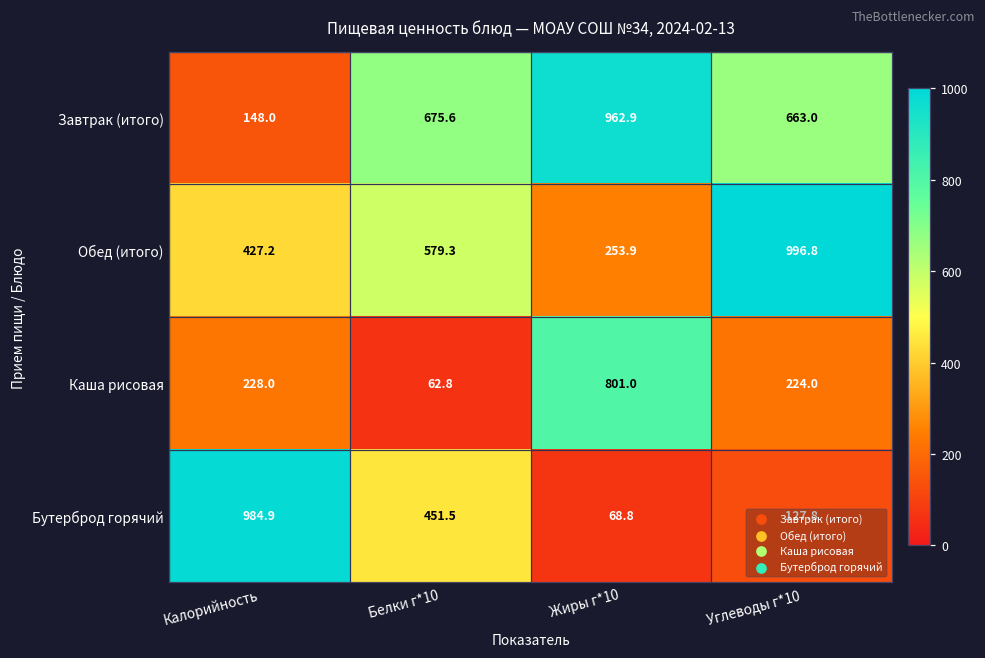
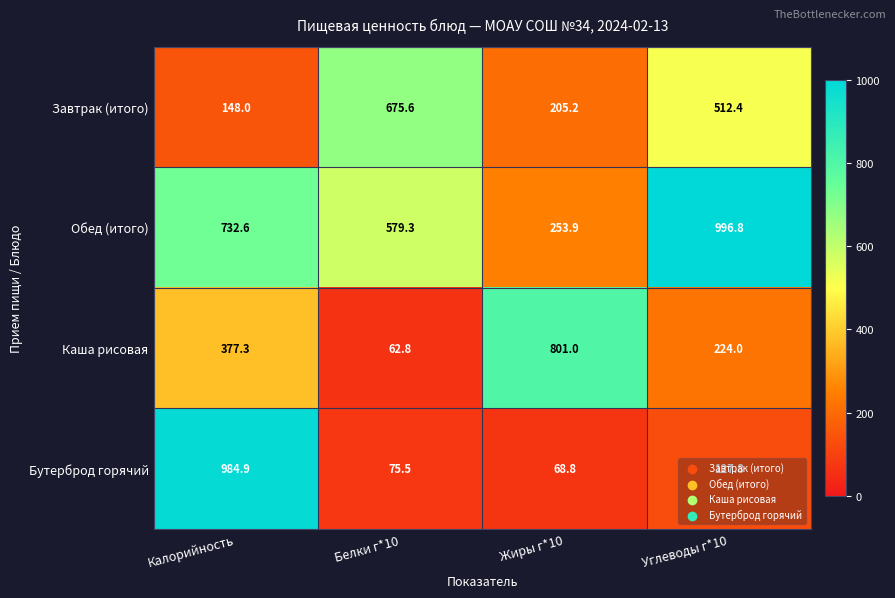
  {
    "Завтрак (итого)": {
      "Калорийность": 148.0,
      "Белки г*10": 675.6,
-     "Жиры г*10": 962.9,
-     "Углеводы г*10": 663.0
+     "Жиры г*10": 205.2,
+     "Углеводы г*10": 512.4
    },
    "Обед (итого)": {
-     "Калорийность": 427.2,
+     "Калорийность": 732.6,
      "Белки г*10": 579.3,
      "Жиры г*10": 253.9,
      "Углеводы г*10": 996.8
    },
    "Каша рисовая": {
-     "Калорийность": 228.0,
+     "Калорийность": 377.3,
      "Белки г*10": 62.8,
      "Жиры г*10": 801.0,
      "Углеводы г*10": 224.0
    },
    "Бутерброд горячий": {
      "Калорийность": 984.9,
-     "Белки г*10": 451.5,
+     "Белки г*10": 75.5,
      "Жиры г*10": 68.8
    }
  }
